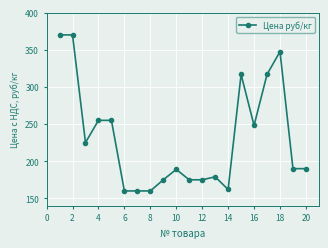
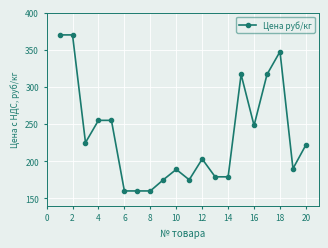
  {
    "2": 370,
    "4": 260,
    "6": 160,
    "8": 160,
    "10": 190,
-   "12": 180,
-   "14": 160,
+   "12": 200,
+   "14": 180,
    "16": 250,
    "18": 350,
-   "20": 190
+   "20": 220
  }
